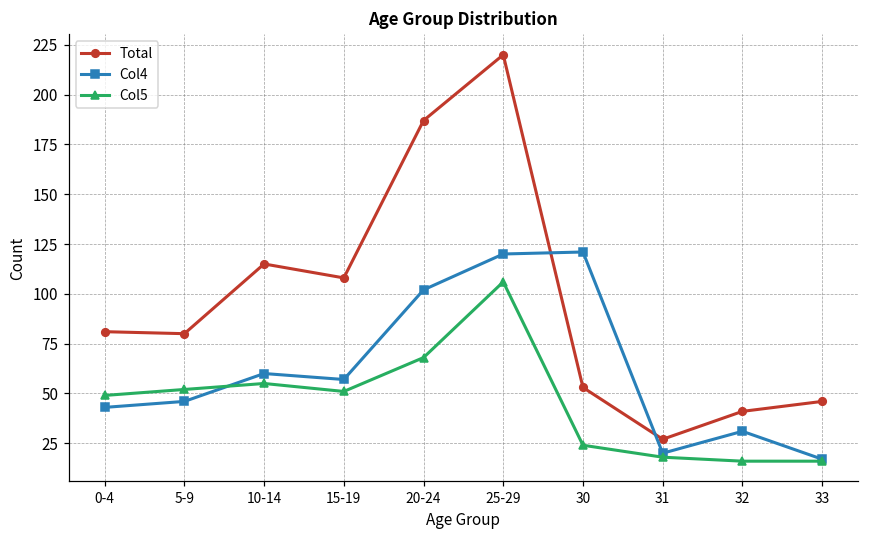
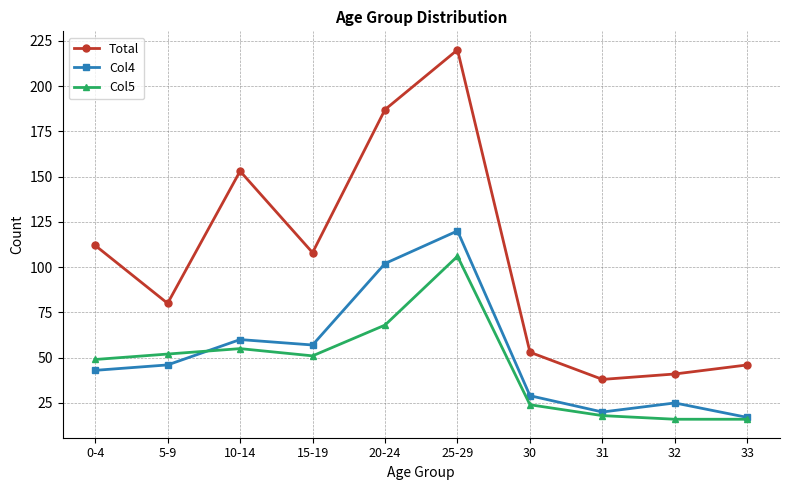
  {
    "Total": {
-     "0-4": 81,
+     "0-4": 112,
      "5-9": 80,
-     "10-14": 115,
+     "10-14": 153,
      "15-19": 108,
      "20-24": 187,
      "25-29": 220,
      "30": 53,
-     "31": 27,
+     "31": 38,
      "32": 41,
      "33": 46
    },
    "Col4": {
      "0-4": 43,
      "5-9": 46,
      "10-14": 60,
      "15-19": 57,
      "20-24": 102,
      "25-29": 120,
-     "30": 121,
+     "30": 29,
      "31": 20,
-     "32": 31
+     "32": 25
    },
    "Col5": {
      "0-4": 49,
      "5-9": 52,
      "10-14": 55,
      "15-19": 51,
      "20-24": 68,
      "25-29": 106,
      "30": 24,
      "31": 18,
      "32": 16
    }
  }
